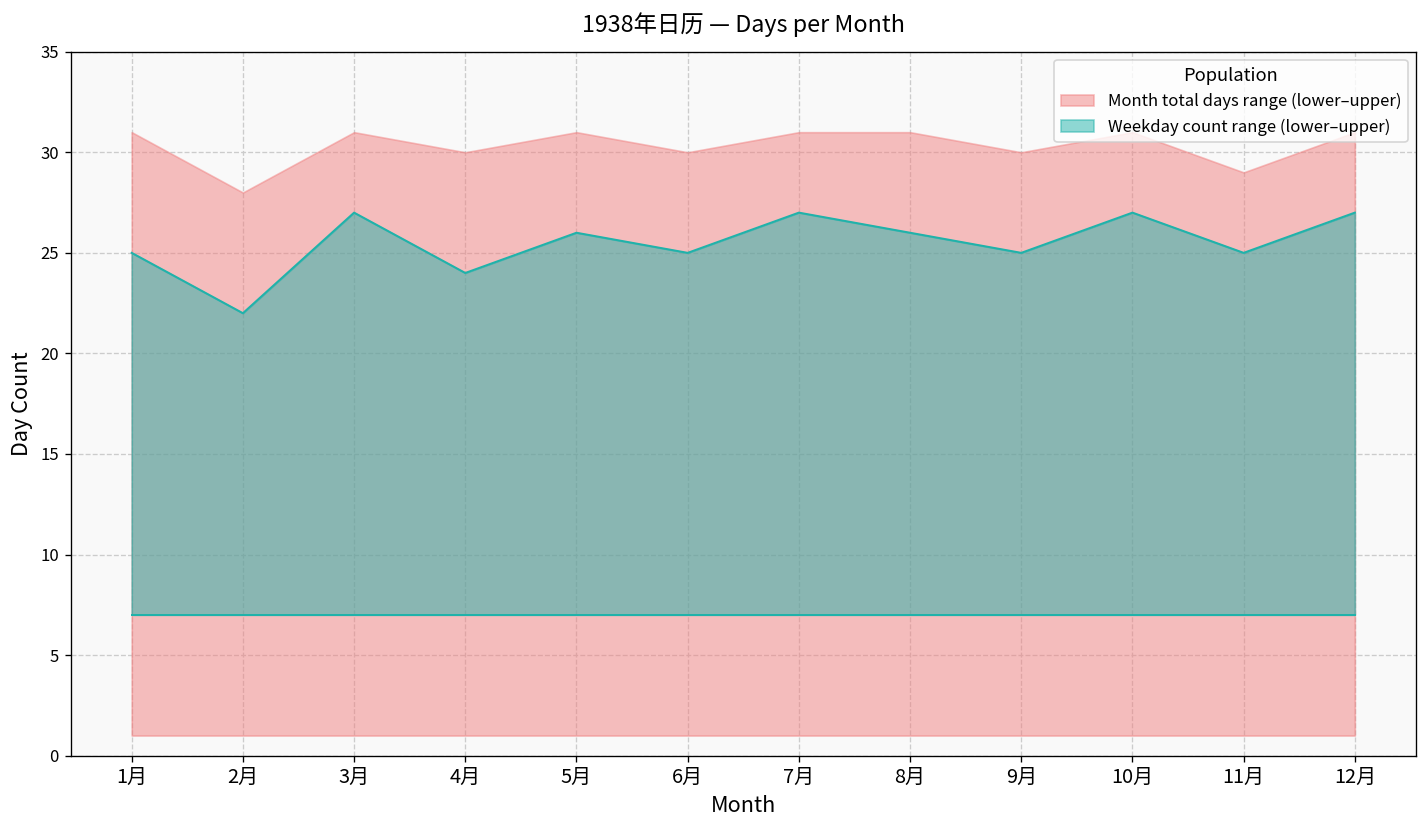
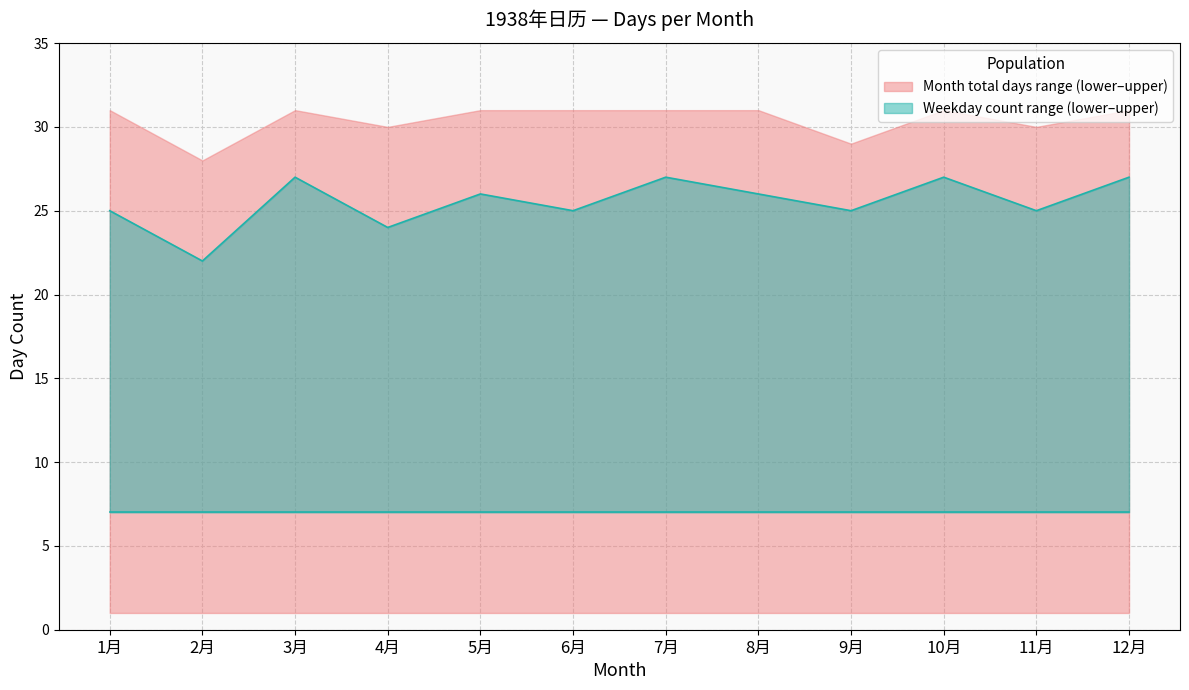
  {
    "Month total days range (lower–upper)": {
      "1月": 31,
      "2月": 28,
      "3月": 31,
      "4月": 30,
      "5月": 31,
-     "6月": 30,
+     "6月": 31,
      "7月": 31,
      "8月": 31,
-     "9月": 30,
-     "11月": 29
+     "9月": 29,
+     "11月": 30
    }
  }
